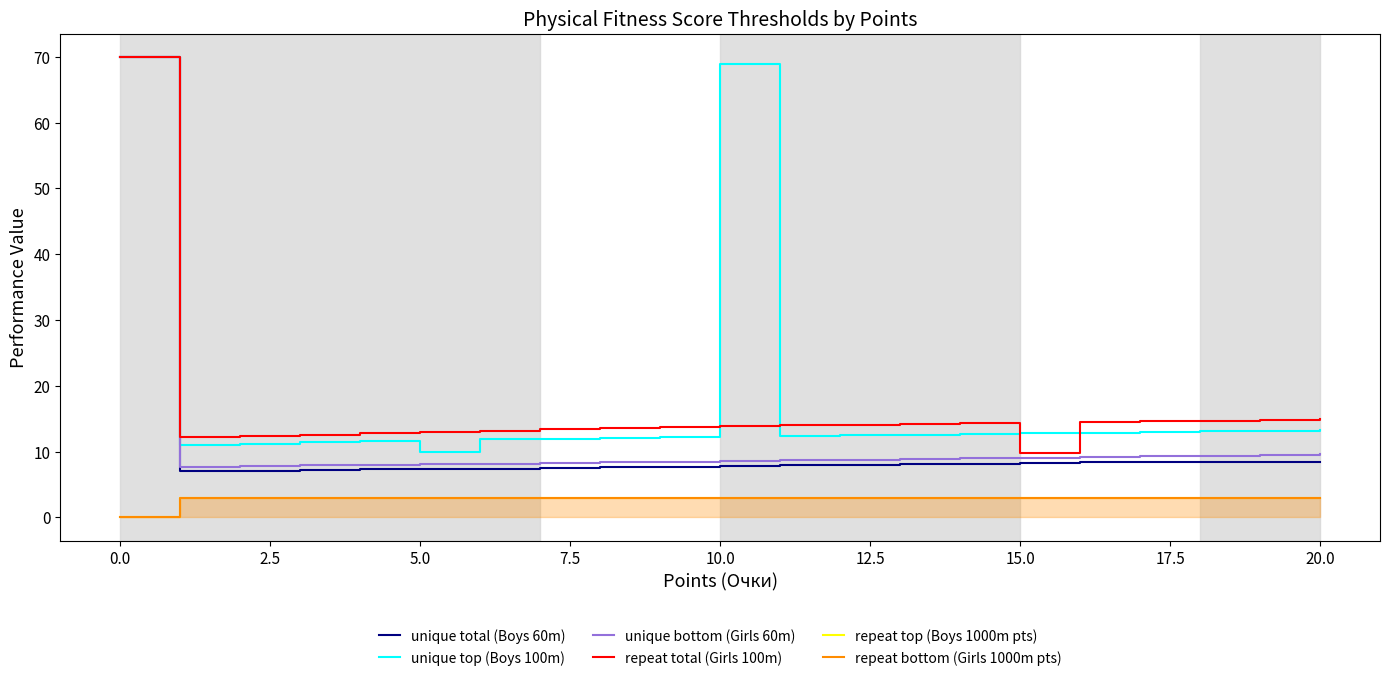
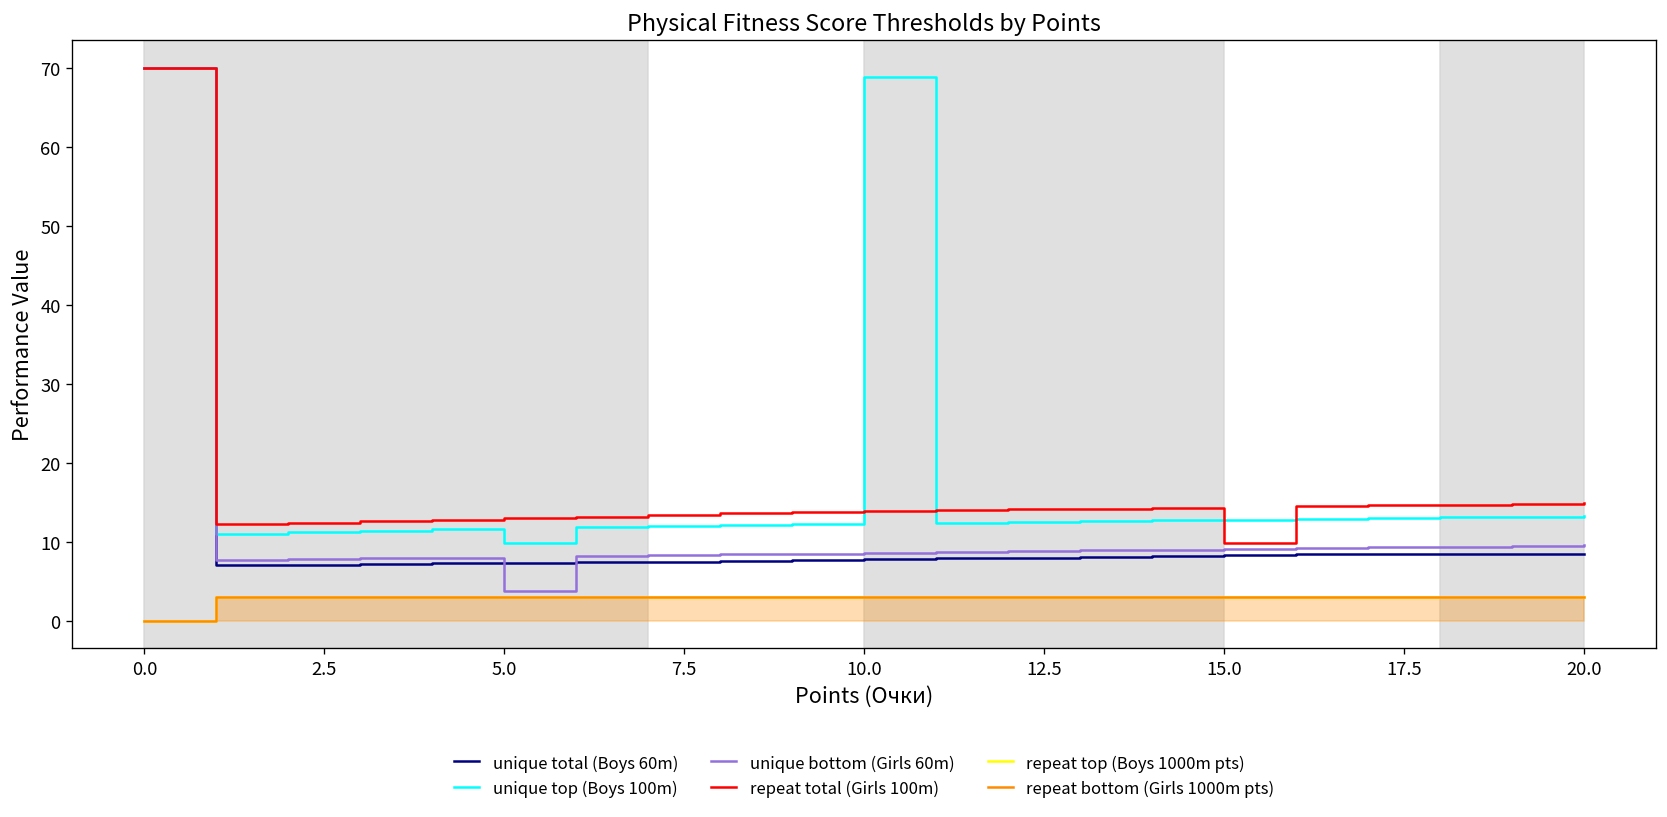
  {
    "unique total (Boys 60m)": {
      "5.0": 7,
      "10.0": 8,
      "15.0": 8,
      "20.0": 9
    },
    "unique top (Boys 100m)": {
      "5.0": 10,
      "10.0": 69,
      "15.0": 13,
      "20.0": 13
    },
    "unique bottom (Girls 60m)": {
-     "5.0": 8,
+     "5.0": 4,
      "10.0": 9,
      "15.0": 9,
      "20.0": 10
    },
    "repeat total (Girls 100m)": {
      "5.0": 13,
      "10.0": 14,
      "15.0": 10,
      "20.0": 15
    }
  }
